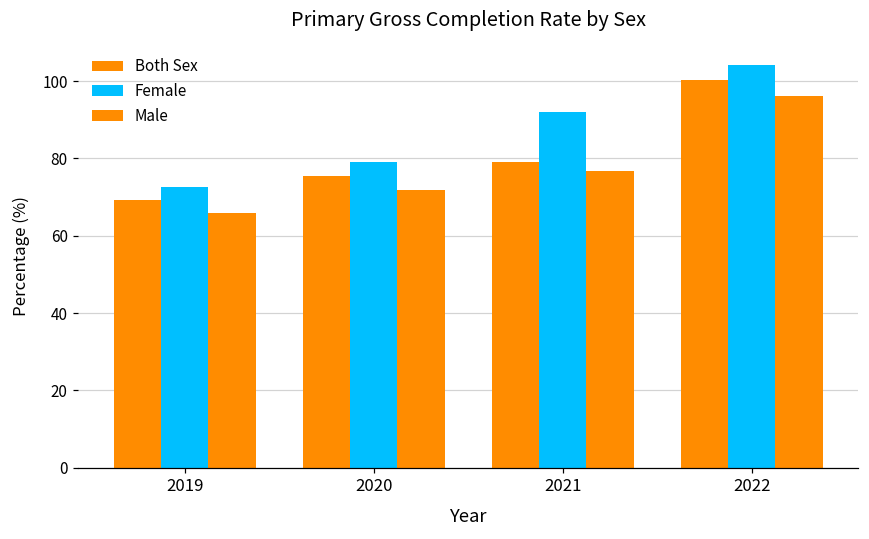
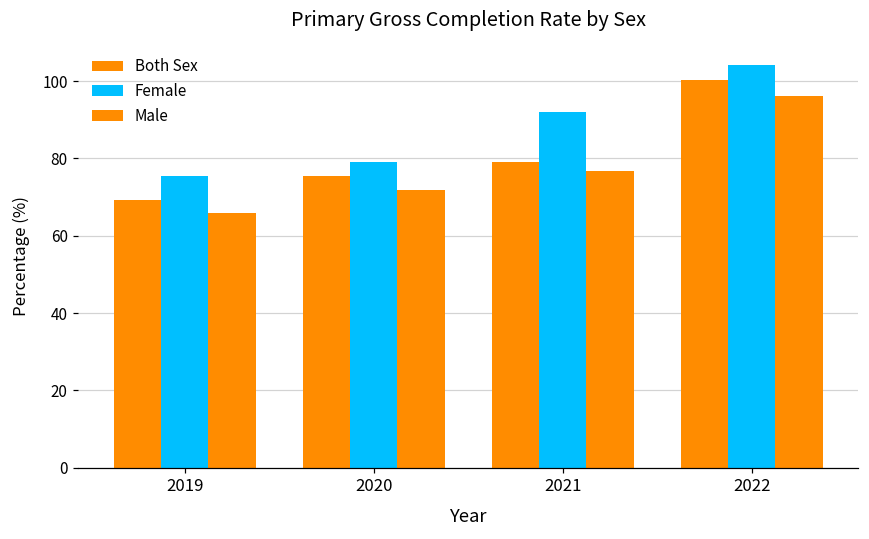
  {
    "Female": {
-     "2019": 73,
+     "2019": 76,
      "2020": 79,
      "2021": 92,
      "2022": 104
    }
  }
